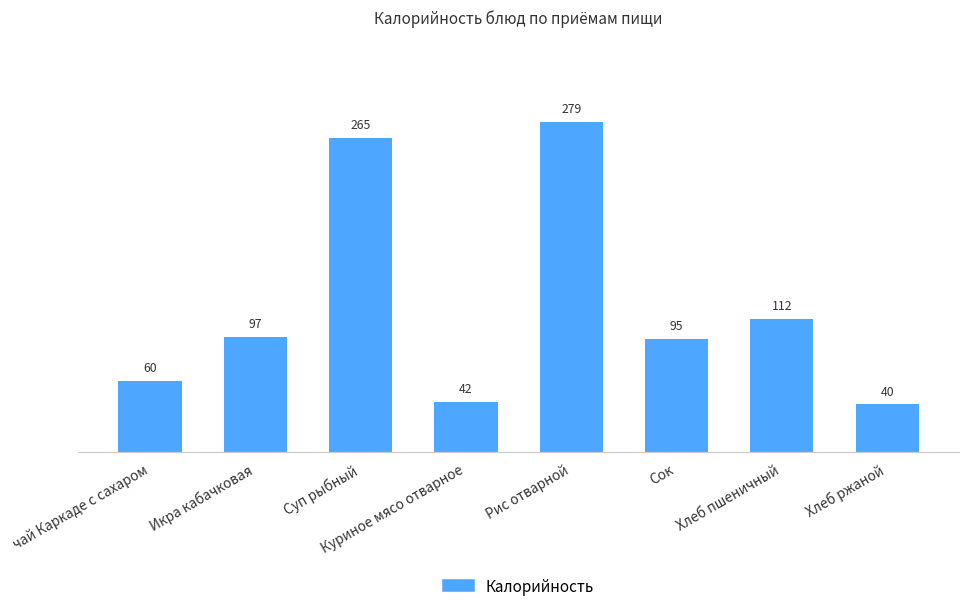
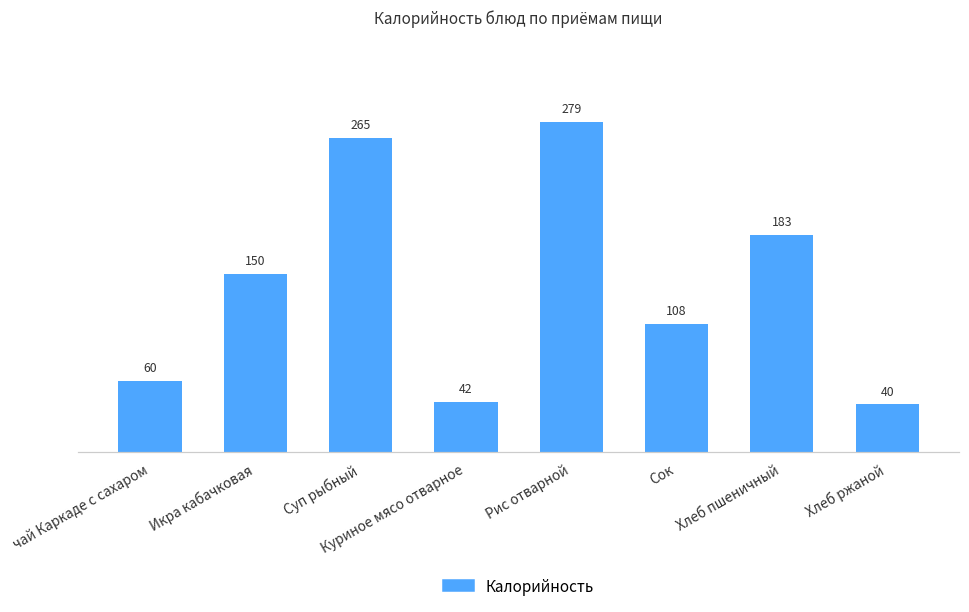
  {
    "чай Каркаде с сахаром": 60,
-   "Икра кабачковая": 97,
+   "Икра кабачковая": 150,
    "Суп рыбный": 265,
    "Куриное мясо отварное": 42,
    "Рис отварной": 279,
-   "Сок": 95,
-   "Хлеб пшеничный": 112,
+   "Сок": 108,
+   "Хлеб пшеничный": 183,
    "Хлеб ржаной": 40
  }
